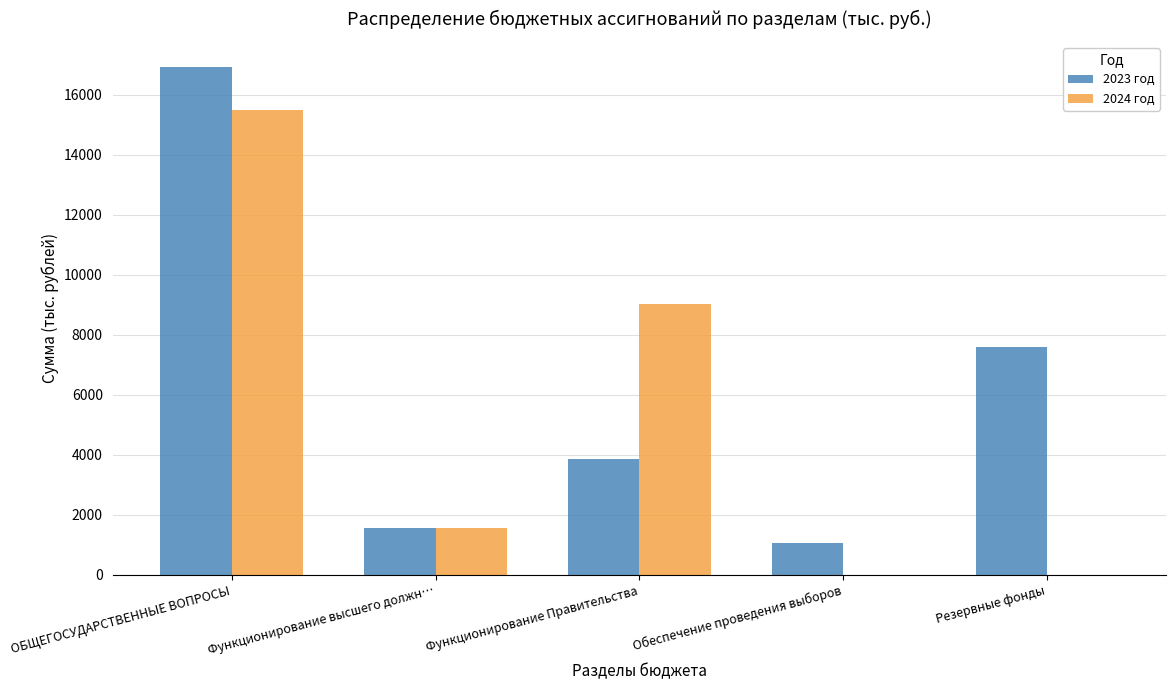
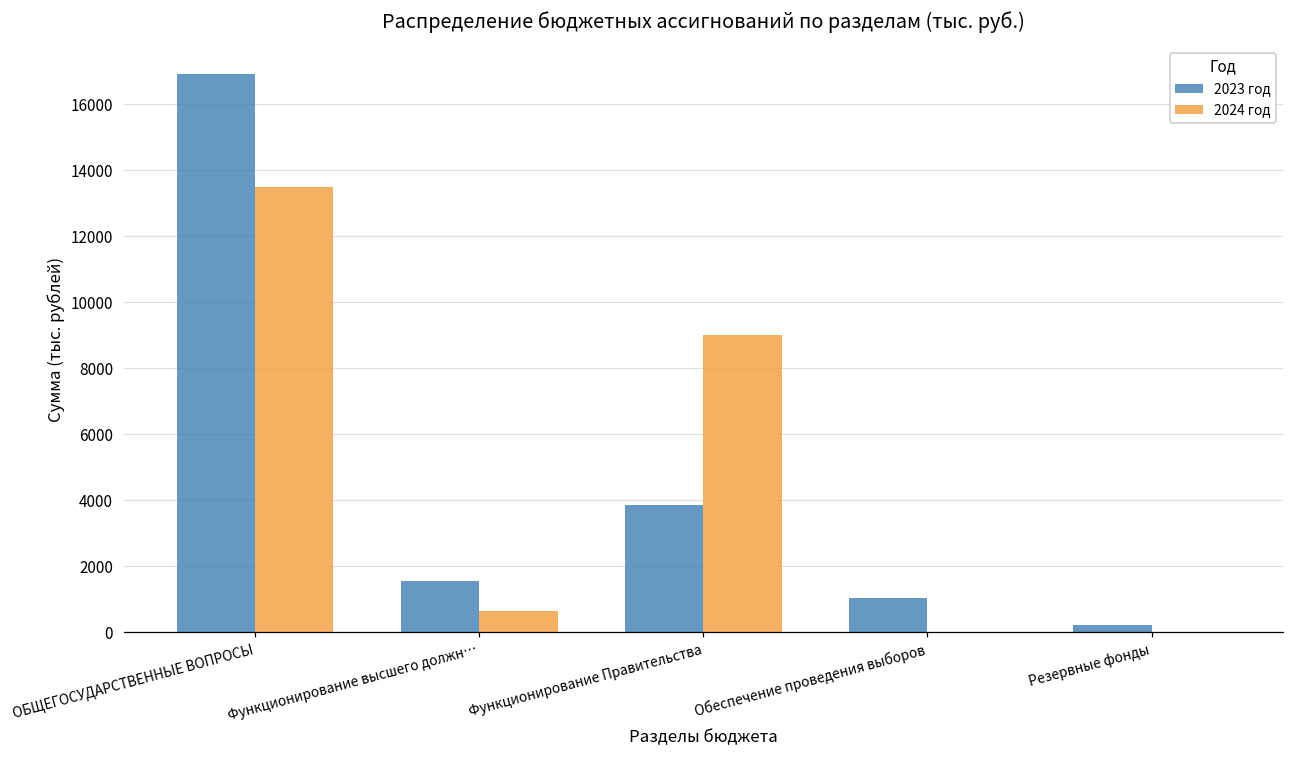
  {
    "2023 год": {
      "ОБЩЕГОСУДАРСТВЕННЫЕ ВОПРОСЫ": 16900,
      "Функционирование высшего должн…": 1600,
      "Функционирование Правительства": 3900,
      "Обеспечение проведения выборов": 1000,
-     "Резервные фонды": 7600
+     "Резервные фонды": 200
    },
    "2024 год": {
-     "ОБЩЕГОСУДАРСТВЕННЫЕ ВОПРОСЫ": 15500,
-     "Функционирование высшего должн…": 1500,
+     "ОБЩЕГОСУДАРСТВЕННЫЕ ВОПРОСЫ": 13500,
+     "Функционирование высшего должн…": 700,
      "Функционирование Правительства": 9000,
      "Обеспечение проведения выборов": 0,
      "Резервные фонды": 0
    }
  }
